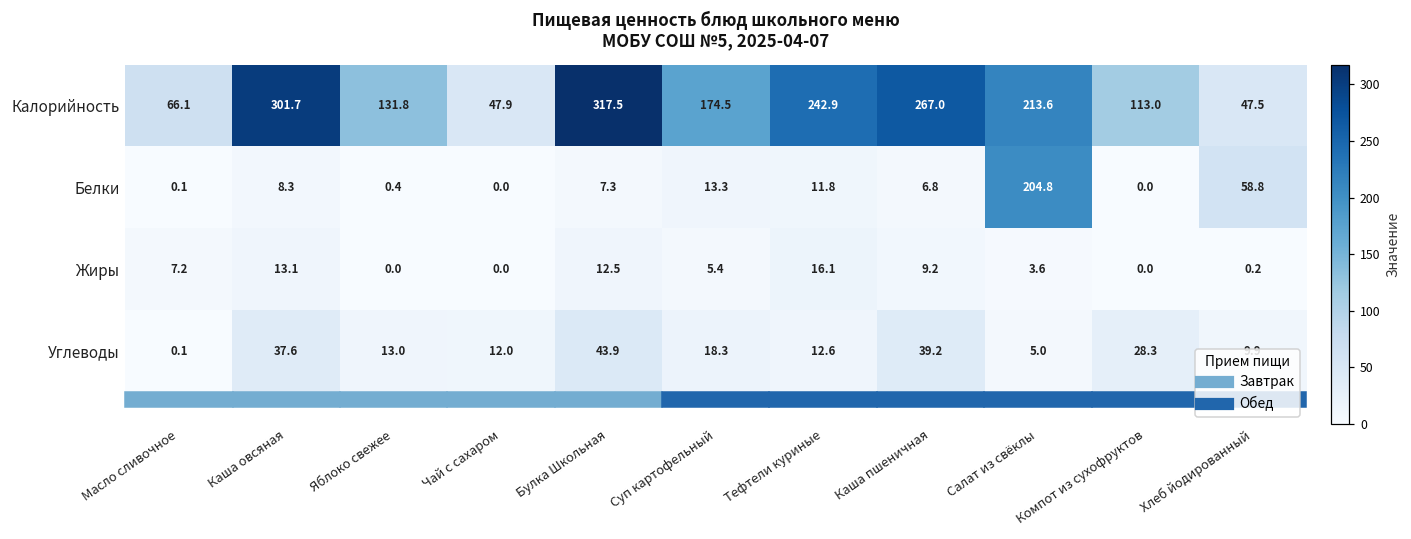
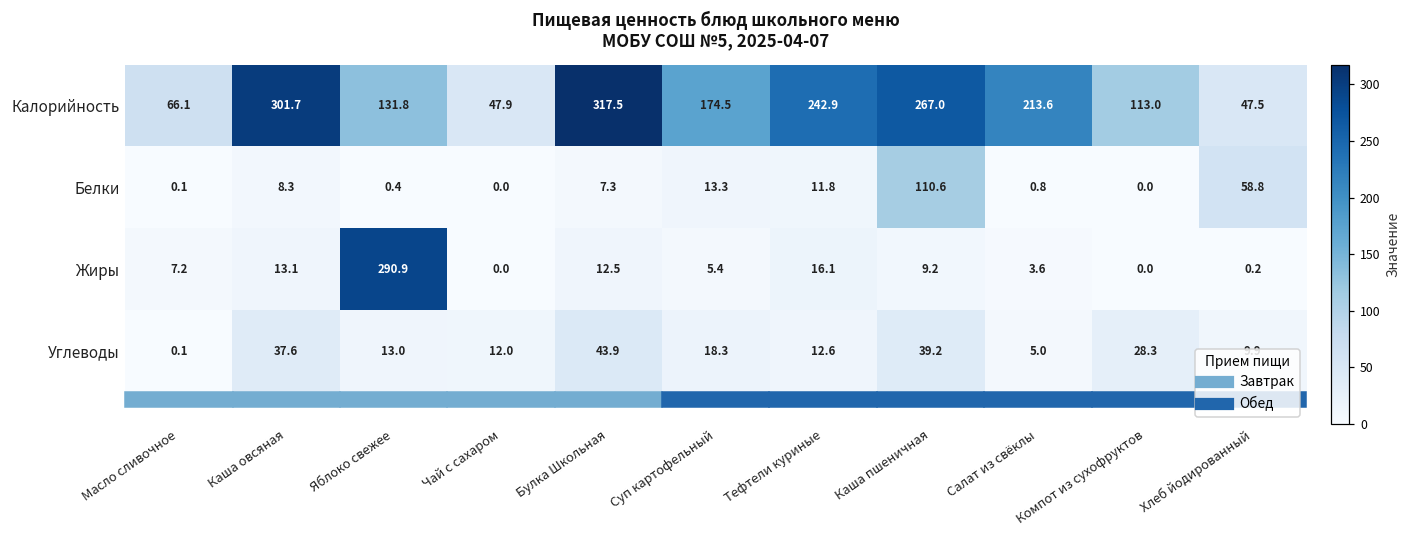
  {
    "Калорийность": {
      "Масло сливочное": 66.1,
      "Каша овсяная": 301.7,
      "Яблоко свежее": 131.8,
      "Чай с сахаром": 47.9,
      "Булка Школьная": 317.5,
      "Суп картофельный": 174.5,
      "Тефтели куриные": 242.9,
      "Каша пшеничная": 267.0,
      "Салат из свёклы": 213.6,
      "Компот из сухофруктов": 113.0,
      "Хлеб йодированный": 47.5
    },
    "Белки": {
      "Масло сливочное": 0.1,
      "Каша овсяная": 8.3,
      "Яблоко свежее": 0.4,
      "Чай с сахаром": 0.0,
      "Булка Школьная": 7.3,
      "Суп картофельный": 13.3,
      "Тефтели куриные": 11.8,
-     "Каша пшеничная": 6.8,
-     "Салат из свёклы": 204.8,
+     "Каша пшеничная": 110.6,
+     "Салат из свёклы": 0.8,
      "Компот из сухофруктов": 0.0,
      "Хлеб йодированный": 58.8
    },
    "Жиры": {
      "Масло сливочное": 7.2,
      "Каша овсяная": 13.1,
-     "Яблоко свежее": 0.0,
+     "Яблоко свежее": 290.9,
      "Чай с сахаром": 0.0,
      "Булка Школьная": 12.5,
      "Суп картофельный": 5.4,
      "Тефтели куриные": 16.1,
      "Каша пшеничная": 9.2,
      "Салат из свёклы": 3.6,
      "Компот из сухофруктов": 0.0,
      "Хлеб йодированный": 0.2
    },
    "Углеводы": {
      "Масло сливочное": 0.1,
      "Каша овсяная": 37.6,
      "Яблоко свежее": 13.0,
      "Чай с сахаром": 12.0,
      "Булка Школьная": 43.9,
      "Суп картофельный": 18.3,
      "Тефтели куриные": 12.6,
      "Каша пшеничная": 39.2,
      "Салат из свёклы": 5.0,
      "Компот из сухофруктов": 28.3
    }
  }
